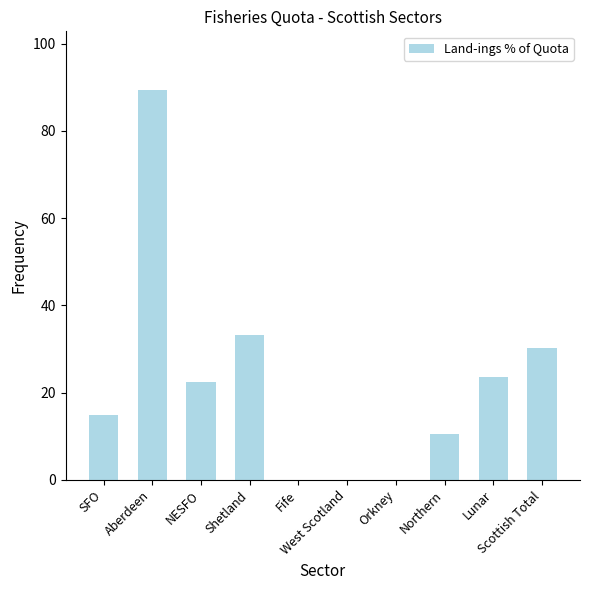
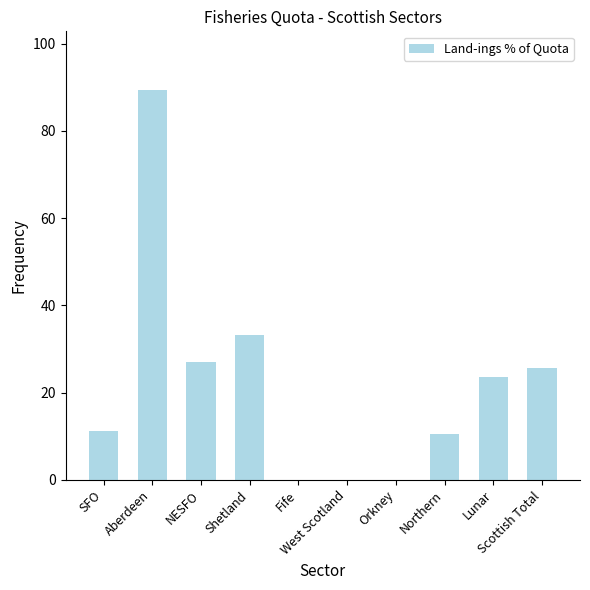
  {
-   "SFO": 15,
+   "SFO": 11,
    "Aberdeen": 89,
-   "NESFO": 22,
+   "NESFO": 27,
    "Shetland": 33,
    "Fife": 0,
    "West Scotland": 0,
    "Orkney": 0,
    "Northern": 11,
    "Lunar": 24,
-   "Scottish Total": 30
+   "Scottish Total": 26
  }
